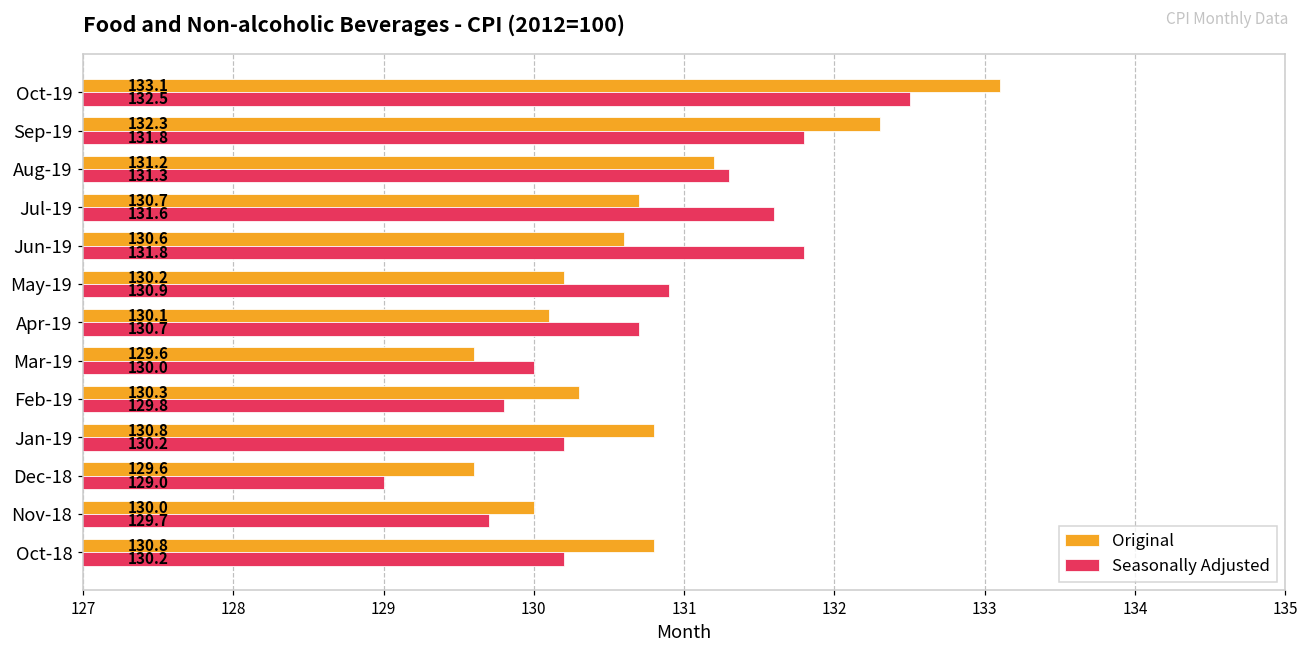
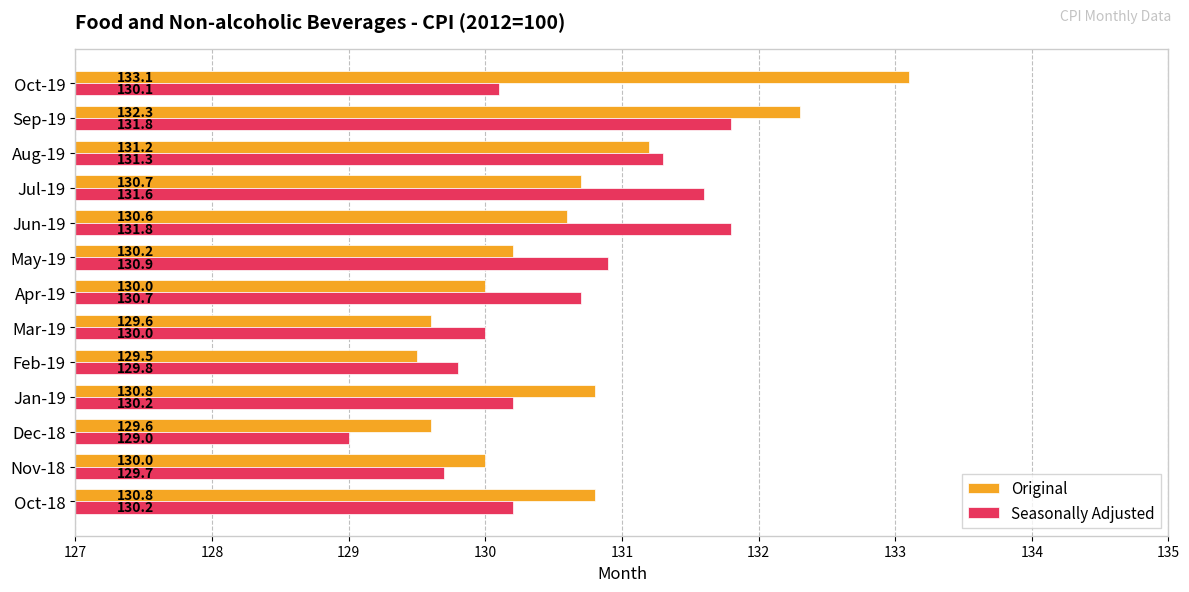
  {
    "Original": {
      "Oct-19": 133.1,
      "Sep-19": 132.3,
      "Aug-19": 131.2,
      "Jul-19": 130.7,
      "Jun-19": 130.6,
      "May-19": 130.2,
-     "Apr-19": 130.1,
+     "Apr-19": 130.0,
      "Mar-19": 129.6,
-     "Feb-19": 130.3,
+     "Feb-19": 129.5,
      "Jan-19": 130.8,
      "Dec-18": 129.6,
      "Nov-18": 130.0,
      "Oct-18": 130.8
    },
    "Seasonally Adjusted": {
-     "Oct-19": 132.5,
+     "Oct-19": 130.1,
      "Sep-19": 131.8,
      "Aug-19": 131.3,
      "Jul-19": 131.6,
      "Jun-19": 131.8,
      "May-19": 130.9,
      "Apr-19": 130.7,
      "Mar-19": 130.0,
      "Feb-19": 129.8,
      "Jan-19": 130.2,
      "Dec-18": 129.0,
      "Nov-18": 129.7,
      "Oct-18": 130.2
    }
  }
